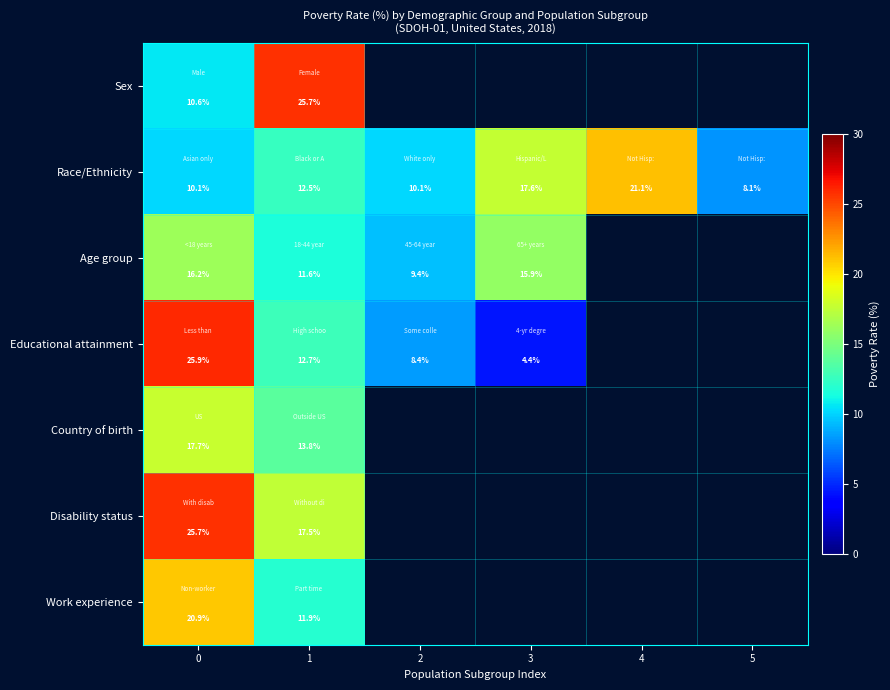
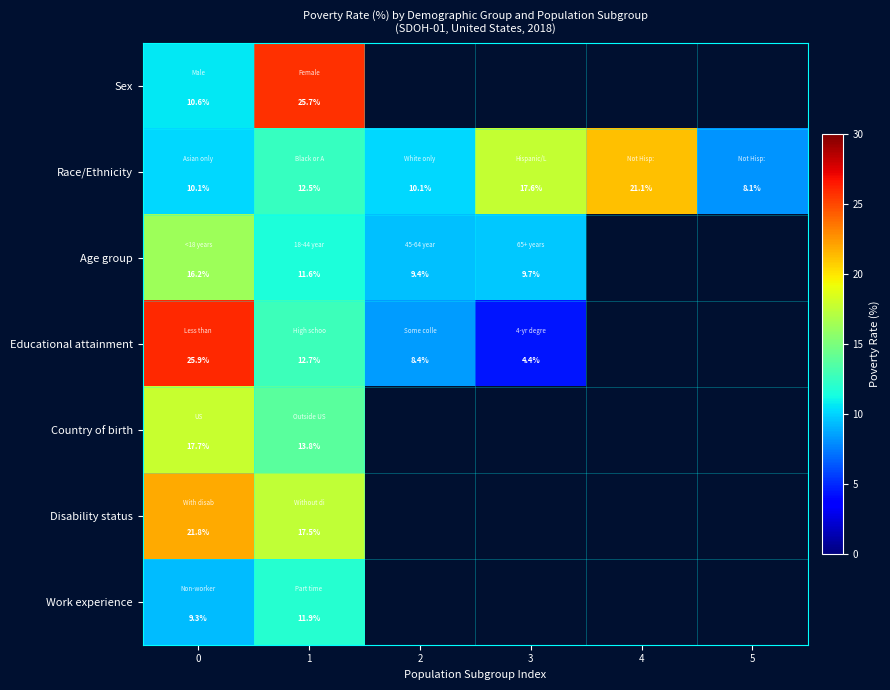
  {
    "Age group": {
-     "3": "15.9%"
+     "3": "9.7%"
    },
    "Disability status": {
-     "0": "25.7%"
+     "0": "21.8%"
    },
    "Work experience": {
-     "0": "20.9%"
+     "0": "9.3%"
    }
  }
